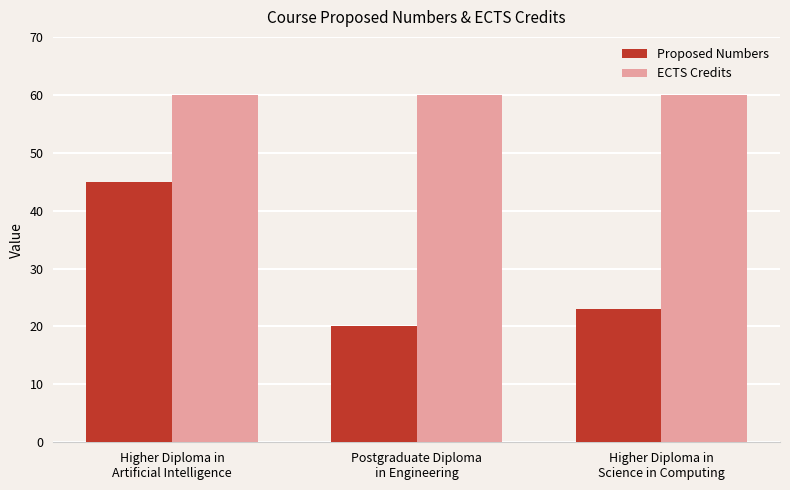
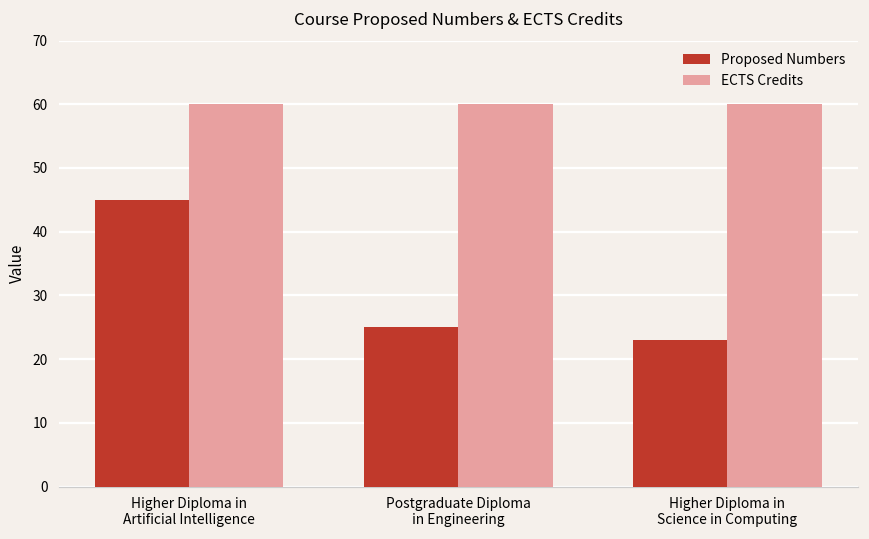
  {
    "Proposed Numbers": {
      "Higher Diploma in Artificial Intelligence": 45,
-     "Postgraduate Diploma in Engineering": 20,
+     "Postgraduate Diploma in Engineering": 25,
      "Higher Diploma in Science in Computing": 23
    },
    "ECTS Credits": {
      "Higher Diploma in Artificial Intelligence": 60,
      "Postgraduate Diploma in Engineering": 60,
      "Higher Diploma in Science in Computing": 60
    }
  }
